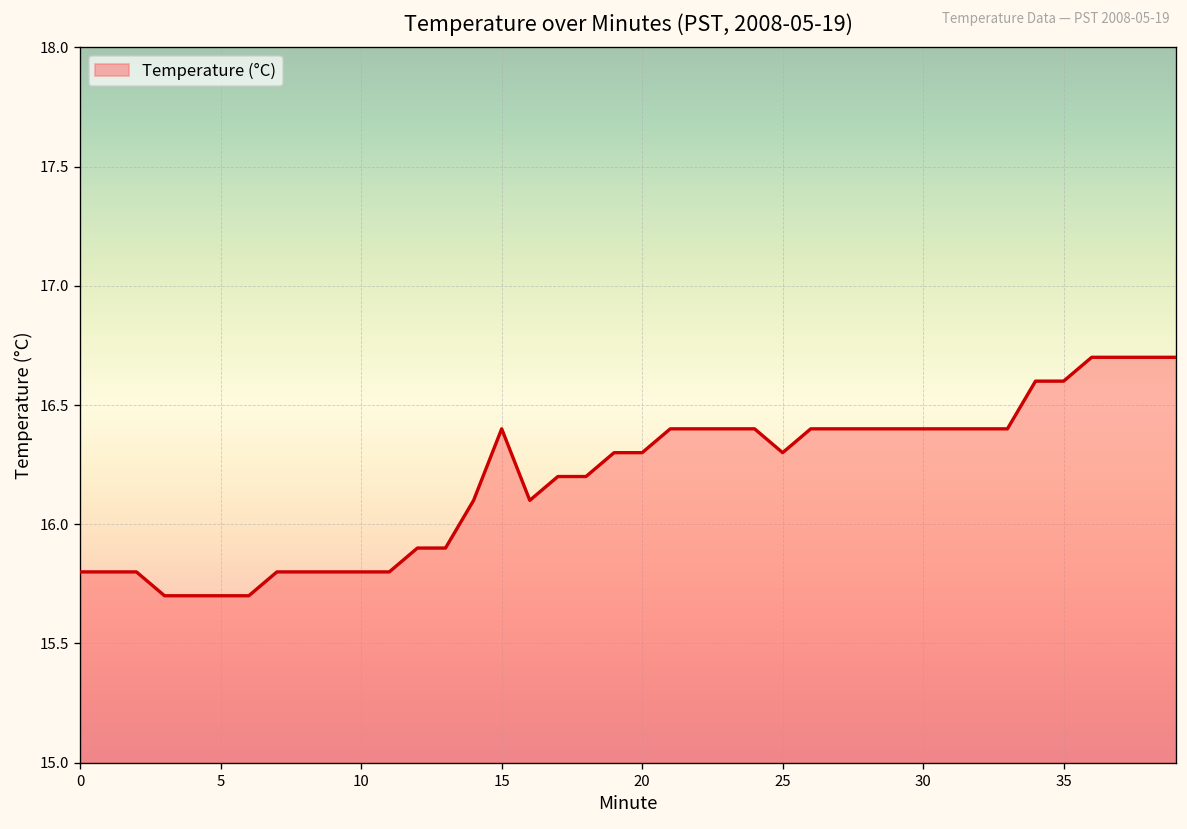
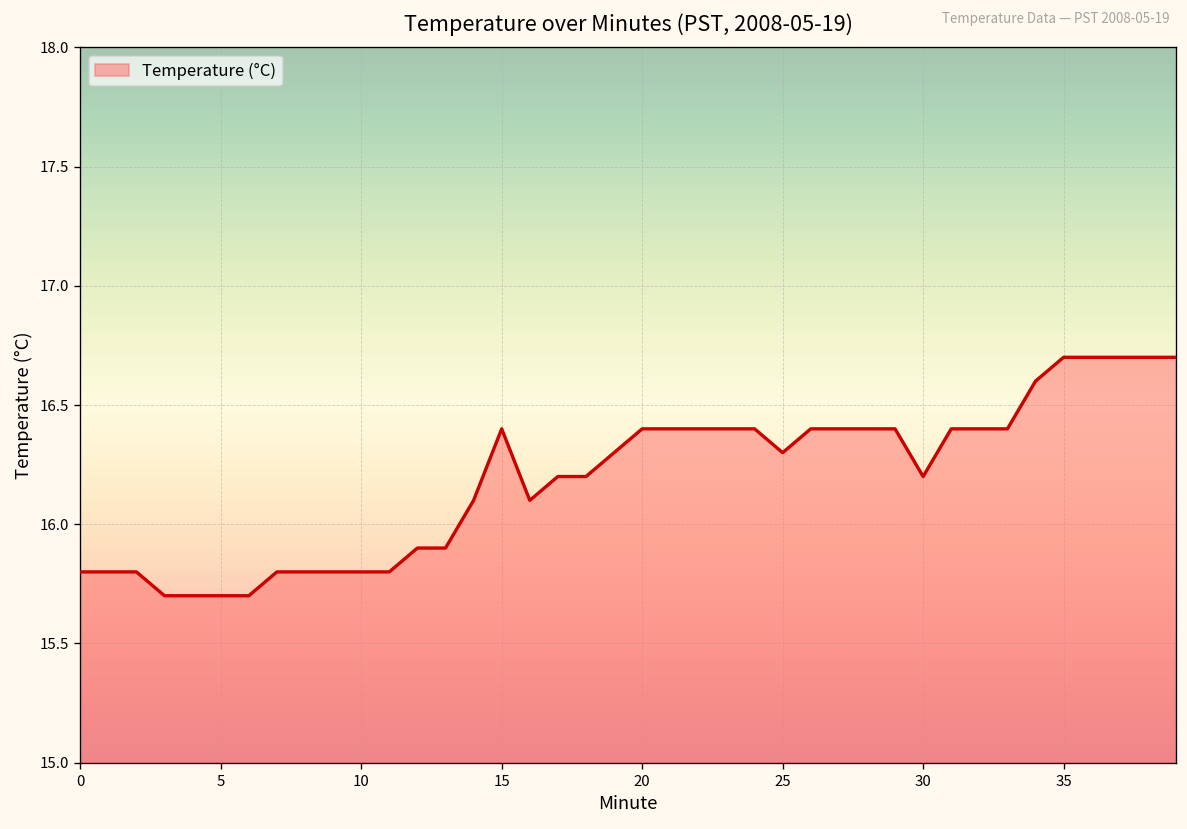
  {
    "0": 15.8,
    "5": 15.7,
    "10": 15.8,
    "15": 16.4,
-   "20": 16.3,
+   "20": 16.4,
    "25": 16.3,
-   "30": 16.4,
-   "35": 16.6
+   "30": 16.2,
+   "35": 16.7
  }
